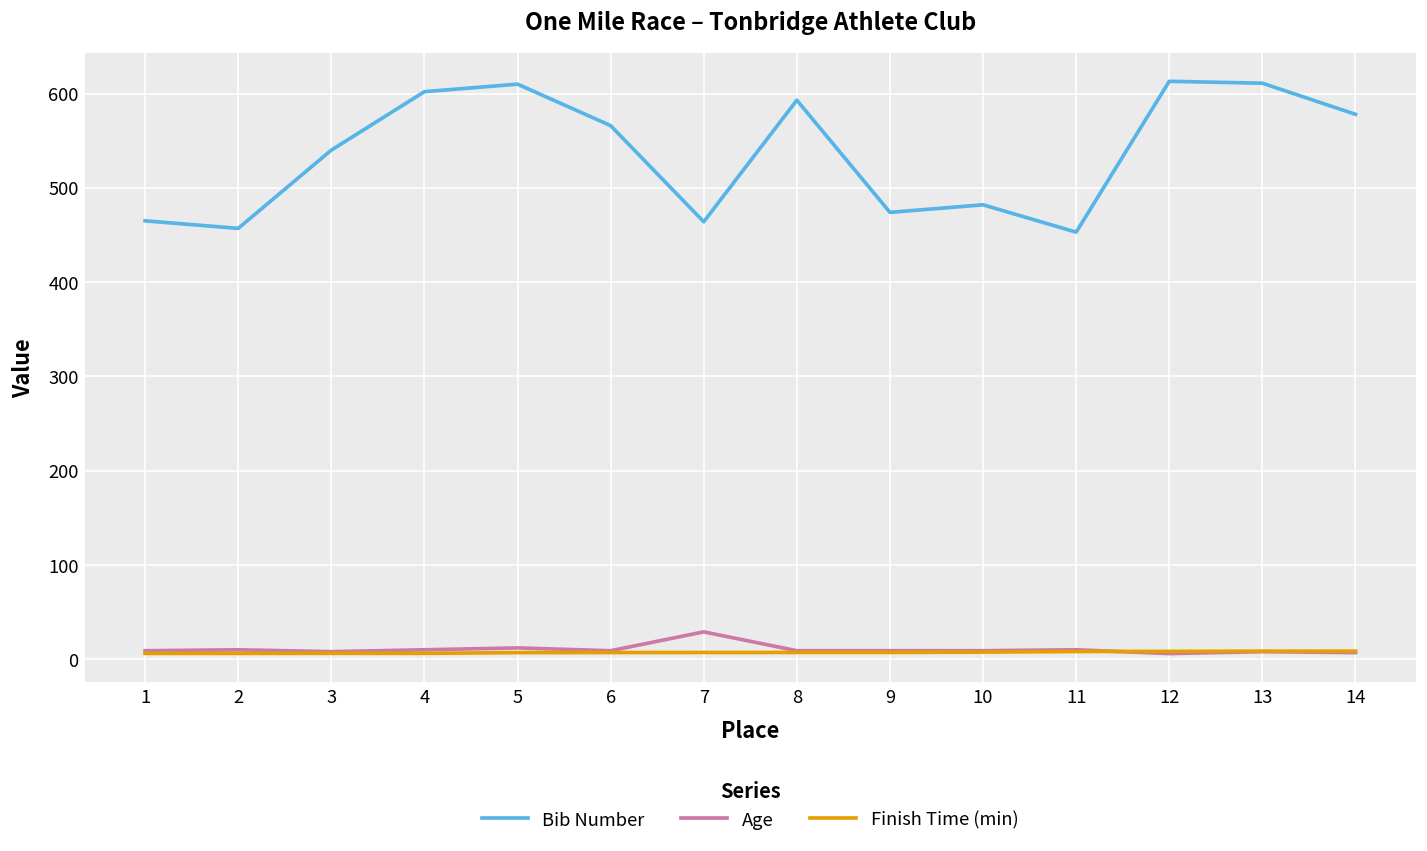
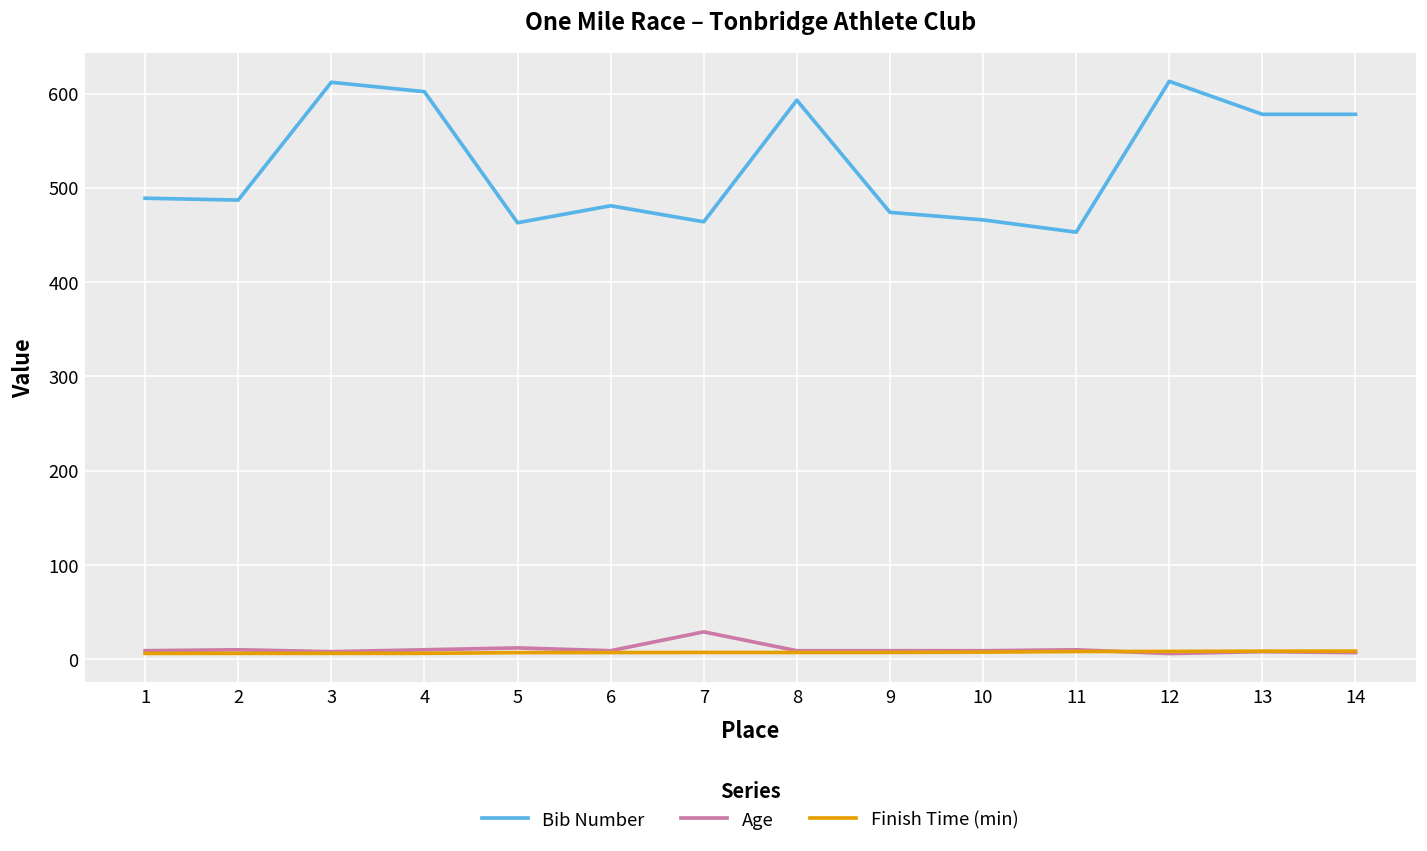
  {
    "Bib Number": {
-     "1": 470,
-     "2": 460,
-     "3": 540,
+     "1": 490,
+     "2": 490,
+     "3": 610,
      "4": 600,
-     "5": 610,
-     "6": 570,
+     "5": 460,
+     "6": 480,
      "7": 460,
      "8": 590,
      "9": 470,
-     "10": 480,
+     "10": 470,
      "11": 450,
      "12": 610,
-     "13": 610,
+     "13": 580,
      "14": 580
    },
    "Age": {
      "2": 10,
      "4": 10,
      "5": 10,
      "7": 30
    },
    "Finish Time (min)": {
      "2": 10,
      "4": 10,
      "5": 10,
      "7": 10
    }
  }
